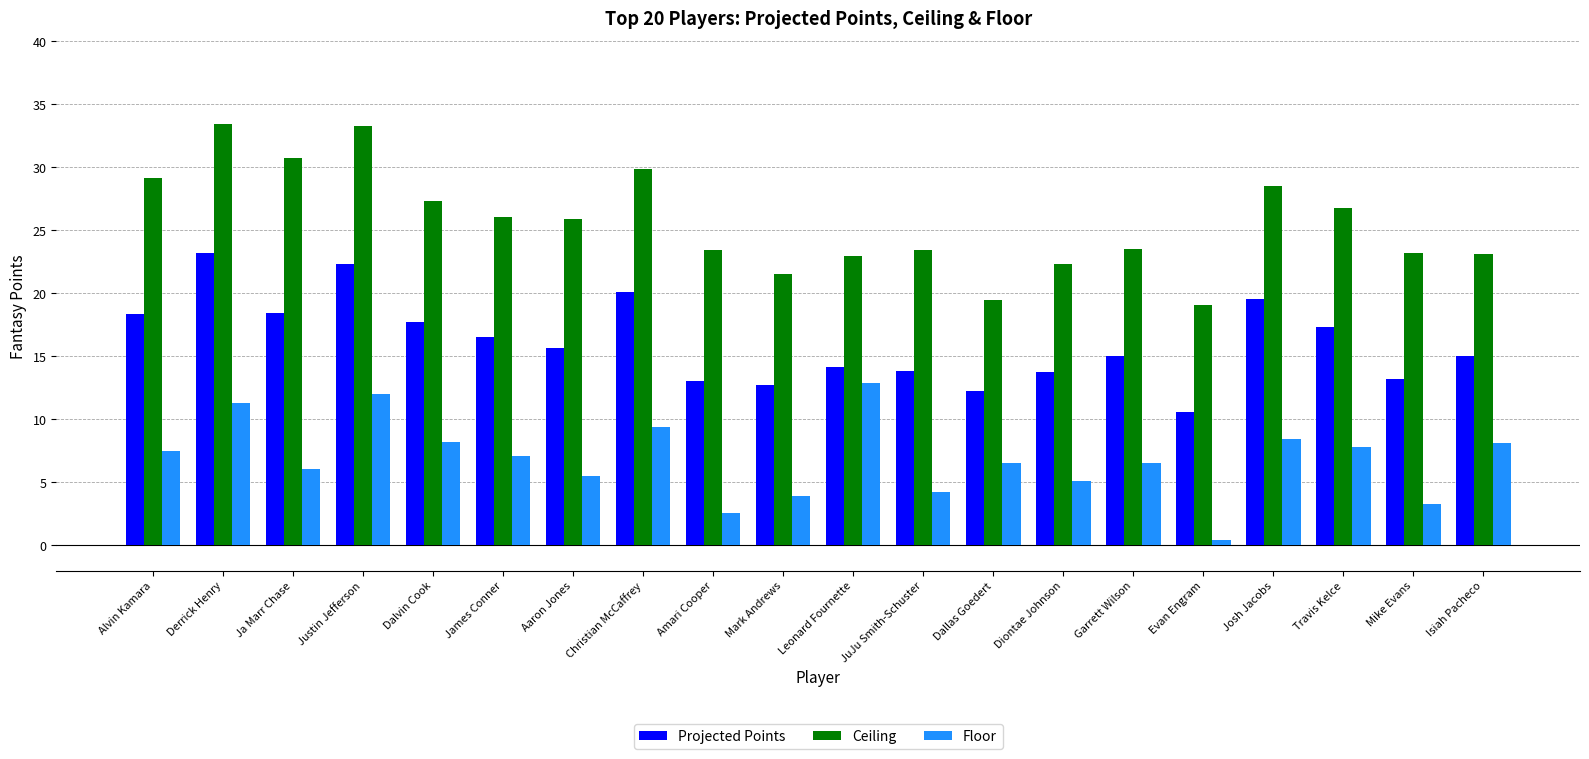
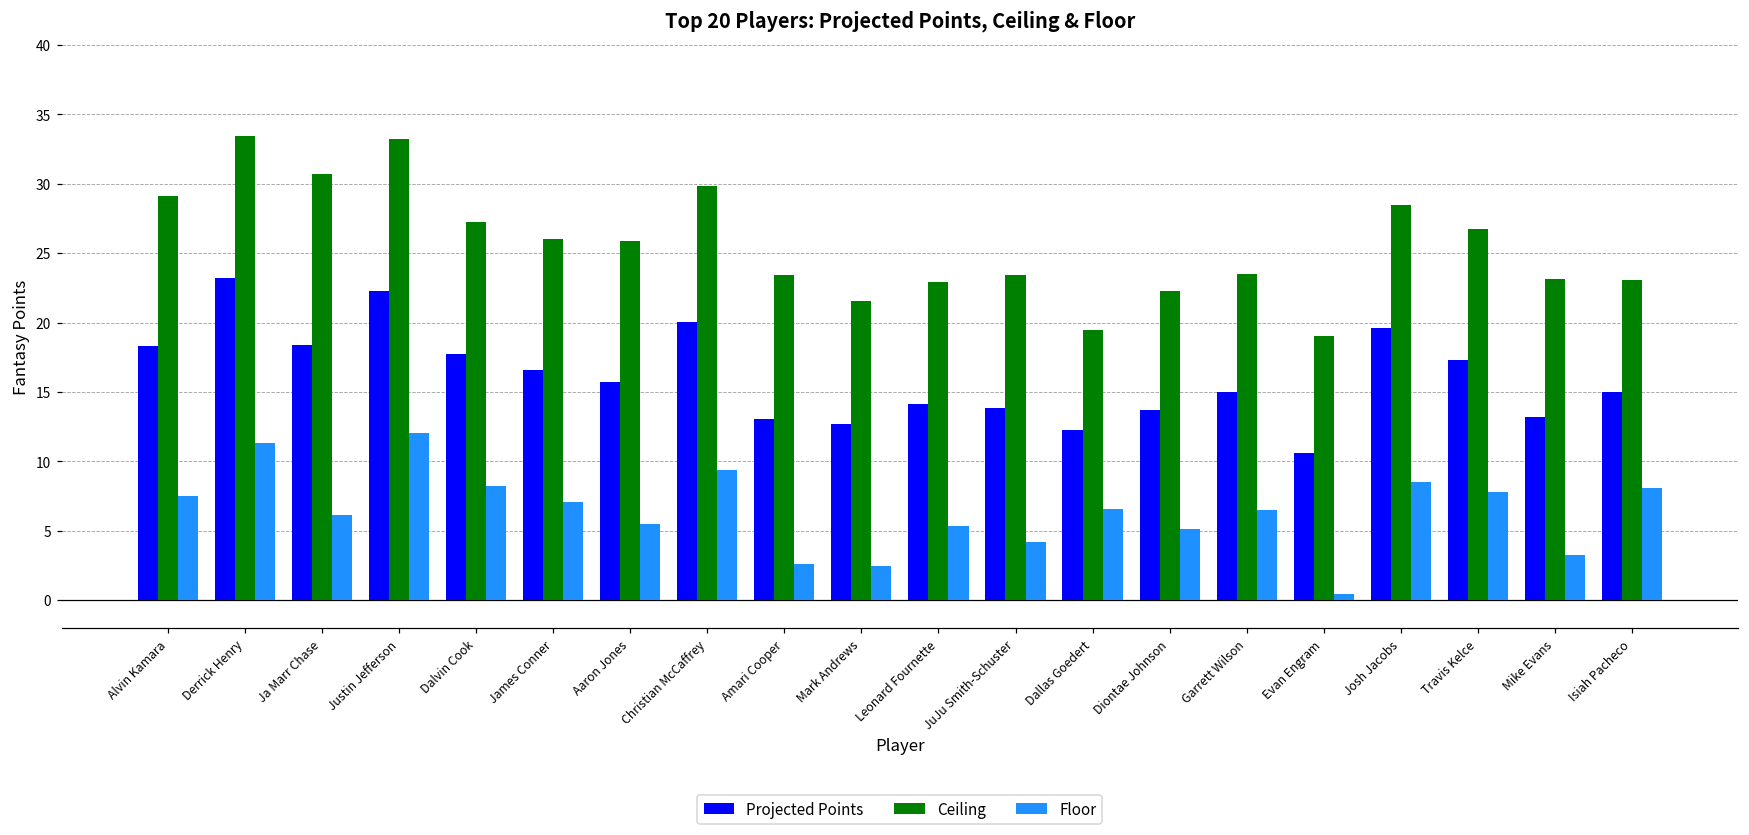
  {
    "Projected Points": {
      "Alvin Kamara": 18.3,
      "Derrick Henry": 23.2,
      "Ja Marr Chase": 18.4,
      "Justin Jefferson": 22.3,
      "Dalvin Cook": 17.7,
      "James Conner": 16.6,
      "Aaron Jones": 15.7,
      "Christian McCaffrey": 20.1,
      "Amari Cooper": 13.0,
      "Mark Andrews": 12.7,
      "Leonard Fournette": 14.1,
      "JuJu Smith-Schuster": 13.8,
      "Dallas Goedert": 12.3,
      "Diontae Johnson": 13.7,
      "Garrett Wilson": 15.0,
      "Evan Engram": 10.6,
      "Josh Jacobs": 19.6,
      "Travis Kelce": 17.3,
      "Mike Evans": 13.2,
      "Isiah Pacheco": 15.0
    },
    "Ceiling": {
      "Alvin Kamara": 29.2,
      "Derrick Henry": 33.4,
      "Ja Marr Chase": 30.7,
      "Justin Jefferson": 33.3,
      "Dalvin Cook": 27.3,
      "James Conner": 26.0,
      "Aaron Jones": 25.9,
      "Christian McCaffrey": 29.9,
      "Amari Cooper": 23.5,
      "Mark Andrews": 21.6,
      "Leonard Fournette": 22.9,
      "JuJu Smith-Schuster": 23.4,
      "Dallas Goedert": 19.5,
      "Diontae Johnson": 22.3,
      "Garrett Wilson": 23.5,
      "Evan Engram": 19.1,
      "Josh Jacobs": 28.5,
      "Travis Kelce": 26.8,
      "Mike Evans": 23.2,
      "Isiah Pacheco": 23.1
    },
    "Floor": {
      "Alvin Kamara": 7.5,
      "Derrick Henry": 11.3,
      "Ja Marr Chase": 6.1,
      "Justin Jefferson": 12.0,
      "Dalvin Cook": 8.2,
      "James Conner": 7.1,
      "Aaron Jones": 5.5,
      "Christian McCaffrey": 9.4,
      "Amari Cooper": 2.6,
-     "Mark Andrews": 3.9,
-     "Leonard Fournette": 12.9,
+     "Mark Andrews": 2.4,
+     "Leonard Fournette": 5.3,
      "JuJu Smith-Schuster": 4.2,
      "Dallas Goedert": 6.5,
      "Diontae Johnson": 5.1,
      "Garrett Wilson": 6.5,
      "Evan Engram": 0.5,
      "Josh Jacobs": 8.5,
      "Travis Kelce": 7.8,
      "Mike Evans": 3.3,
      "Isiah Pacheco": 8.1
    }
  }
